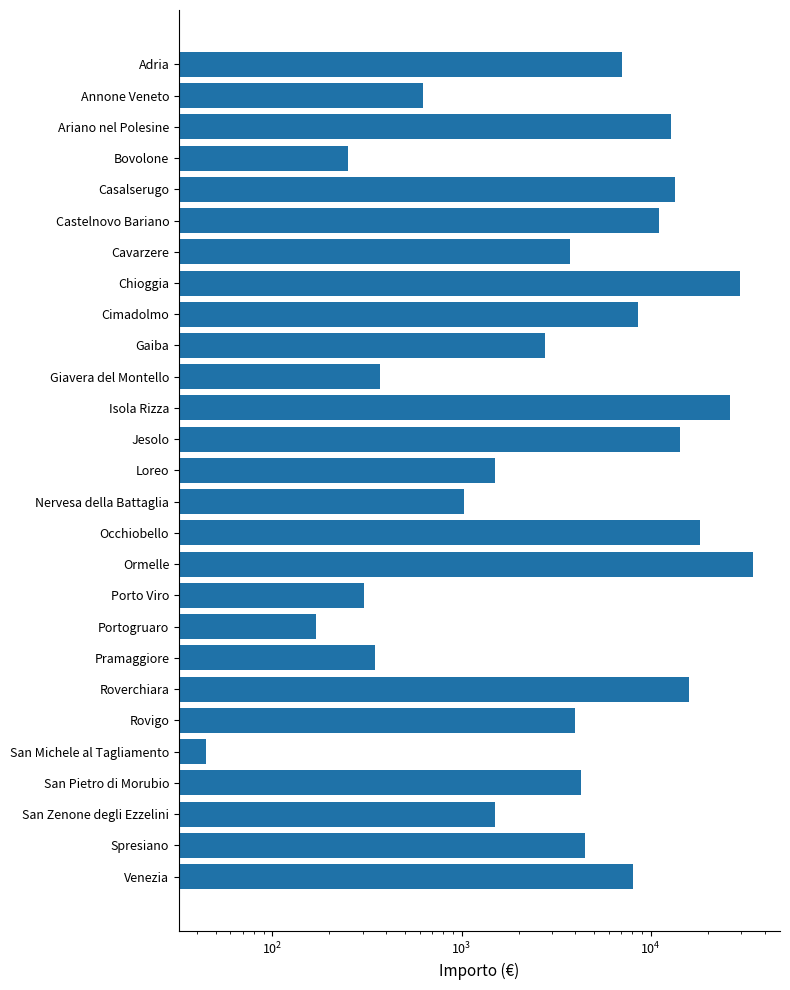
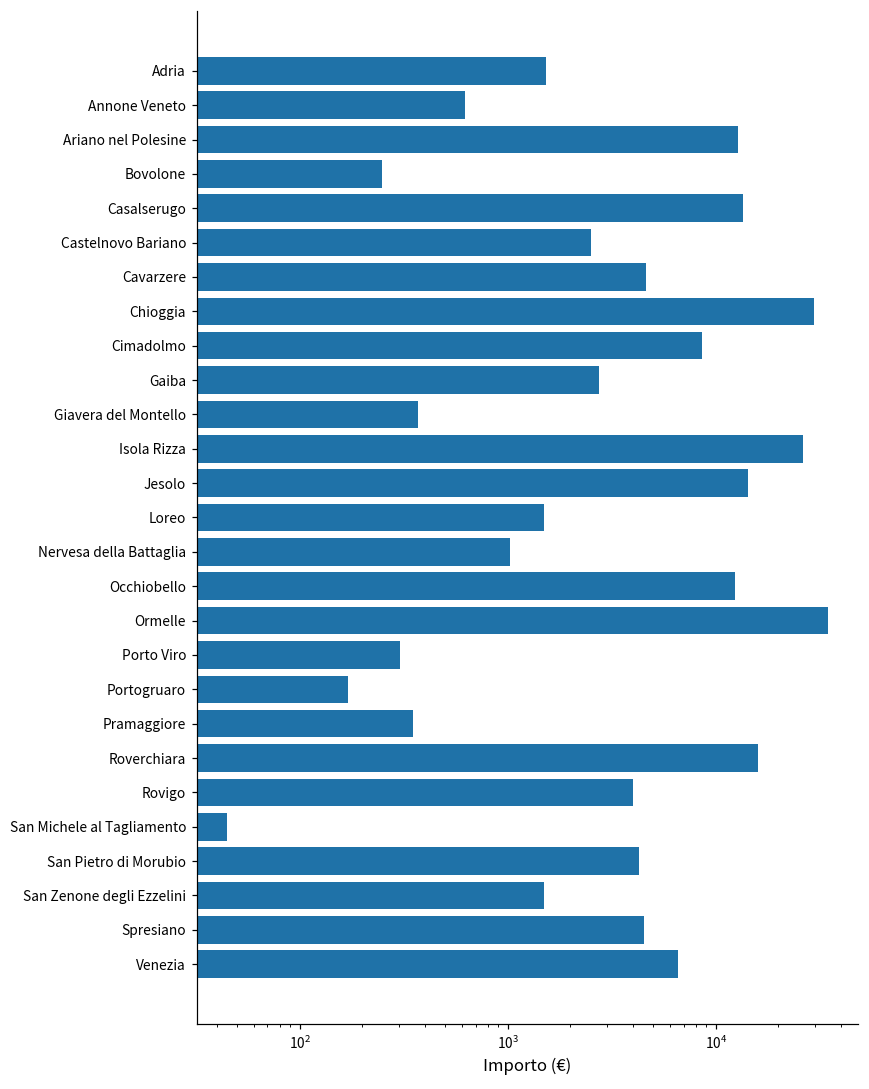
  {
-   "Adria": 7100,
+   "Adria": 1500,
    "Annone Veneto": 620,
    "Ariano nel Polesine": 13000,
    "Bovolone": 250,
    "Casalserugo": 13000,
-   "Castelnovo Bariano": 11000,
-   "Cavarzere": 3800,
+   "Castelnovo Bariano": 2500,
+   "Cavarzere": 4600,
    "Chioggia": 30000,
    "Cimadolmo": 9000,
    "Gaiba": 2800,
    "Giavera del Montello": 370,
    "Isola Rizza": 26000,
    "Jesolo": 14000,
    "Loreo": 1500,
    "Nervesa della Battaglia": 1000,
-   "Occhiobello": 18000,
+   "Occhiobello": 12000,
    "Ormelle": 35000,
    "Porto Viro": 310,
    "Portogruaro": 170,
    "Pramaggiore": 350,
    "Roverchiara": 16000,
    "Rovigo": 4000,
    "San Michele al Tagliamento": 45,
    "San Pietro di Morubio": 4300,
    "San Zenone degli Ezzelini": 1500,
    "Spresiano": 4500,
-   "Venezia": 8000
+   "Venezia": 6600
  }
